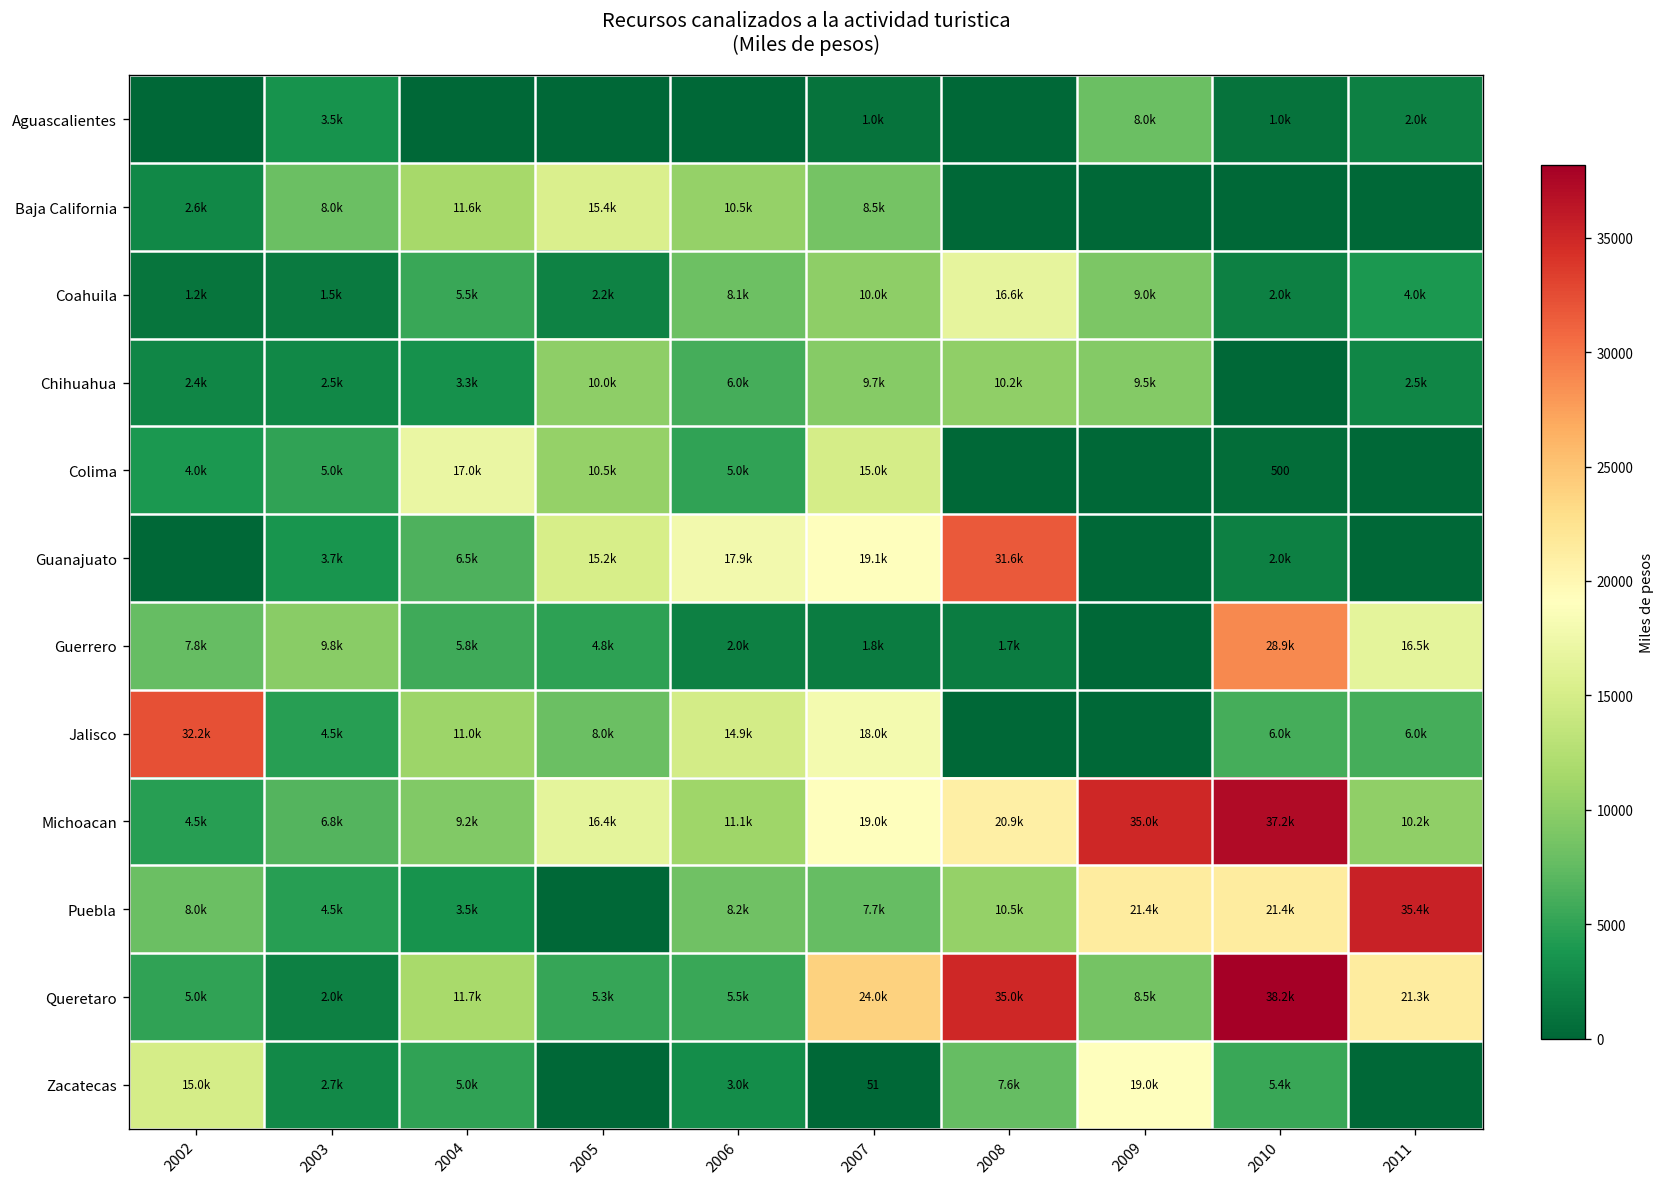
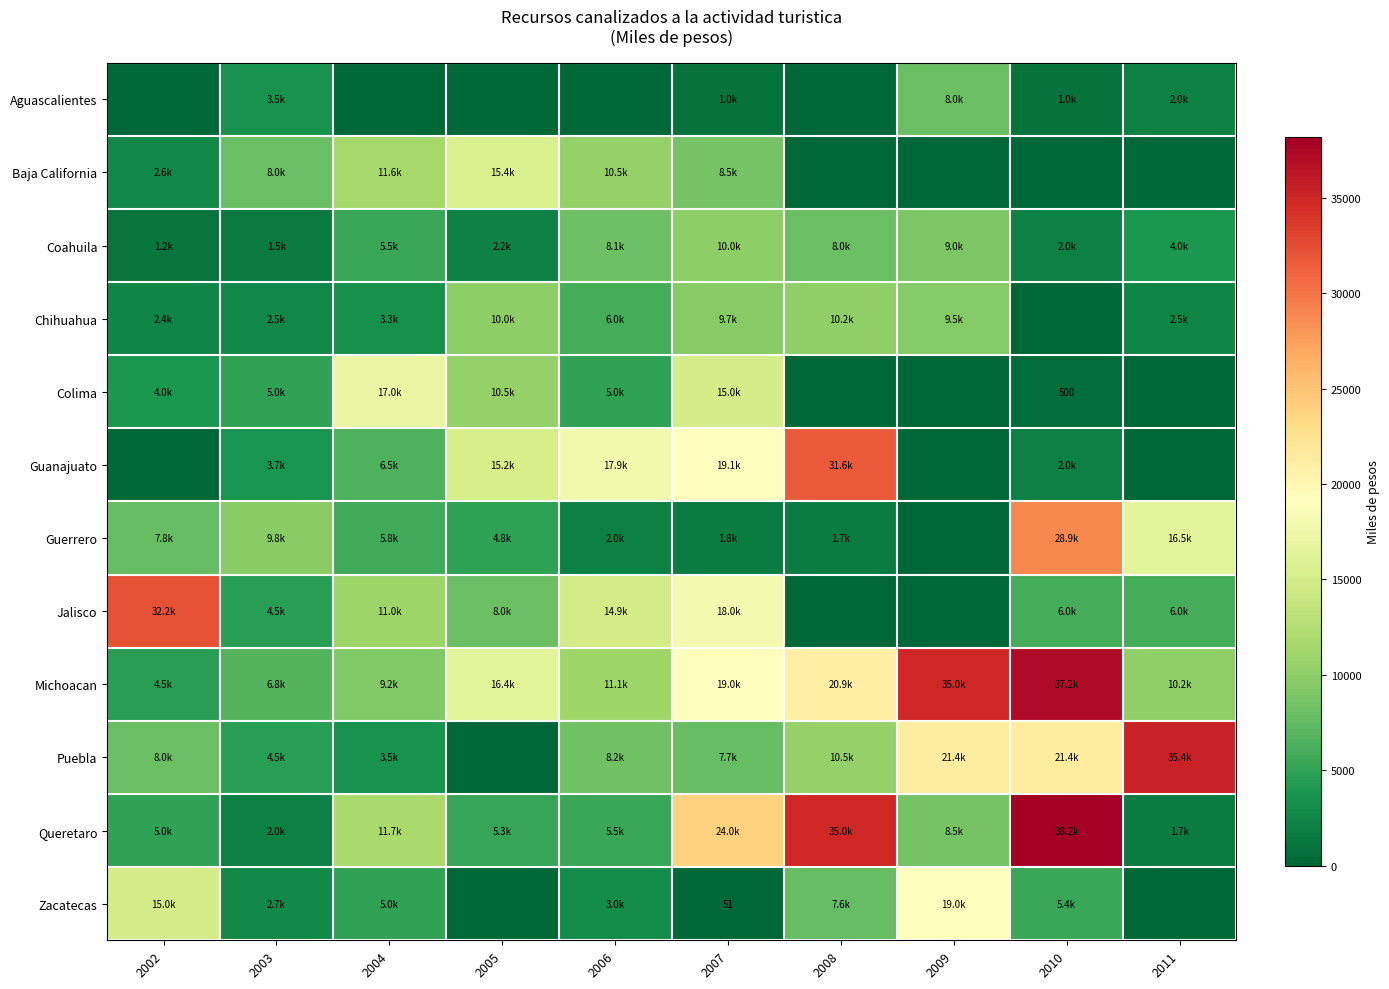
  {
    "Aguascalientes": {
      "2003": "3.5k",
      "2007": "1.0k",
      "2009": "8.0k",
      "2010": "1.0k",
      "2011": "2.0k"
    },
    "Baja California": {
      "2002": "2.6k",
      "2003": "8.0k",
      "2004": "11.6k",
      "2005": "15.4k",
      "2006": "10.5k",
      "2007": "8.5k"
    },
    "Coahuila": {
      "2002": "1.2k",
      "2003": "1.5k",
      "2004": "5.5k",
      "2005": "2.2k",
      "2006": "8.1k",
      "2007": "10.0k",
-     "2008": "16.6k",
+     "2008": "8.0k",
      "2009": "9.0k",
      "2010": "2.0k",
      "2011": "4.0k"
    },
    "Chihuahua": {
      "2002": "2.4k",
      "2003": "2.5k",
      "2004": "3.3k",
      "2005": "10.0k",
      "2006": "6.0k",
      "2007": "9.7k",
      "2008": "10.2k",
      "2009": "9.5k",
      "2011": "2.5k"
    },
    "Colima": {
      "2002": "4.0k",
      "2003": "5.0k",
      "2004": "17.0k",
      "2005": "10.5k",
      "2006": "5.0k",
      "2007": "15.0k",
      "2010": "500"
    },
    "Guanajuato": {
      "2003": "3.7k",
      "2004": "6.5k",
      "2005": "15.2k",
      "2006": "17.9k",
      "2007": "19.1k",
      "2008": "31.6k",
      "2010": "2.0k"
    },
    "Guerrero": {
      "2002": "7.8k",
      "2003": "9.8k",
      "2004": "5.8k",
      "2005": "4.8k",
      "2006": "2.0k",
      "2007": "1.8k",
      "2008": "1.7k",
      "2010": "28.9k",
      "2011": "16.5k"
    },
    "Jalisco": {
      "2002": "32.2k",
      "2003": "4.5k",
      "2004": "11.0k",
      "2005": "8.0k",
      "2006": "14.9k",
      "2007": "18.0k",
      "2010": "6.0k",
      "2011": "6.0k"
    },
    "Michoacan": {
      "2002": "4.5k",
      "2003": "6.8k",
      "2004": "9.2k",
      "2005": "16.4k",
      "2006": "11.1k",
      "2007": "19.0k",
      "2008": "20.9k",
      "2009": "35.0k",
      "2010": "37.2k",
      "2011": "10.2k"
    },
    "Puebla": {
      "2002": "8.0k",
      "2003": "4.5k",
      "2004": "3.5k",
      "2006": "8.2k",
      "2007": "7.7k",
      "2008": "10.5k",
      "2009": "21.4k",
      "2010": "21.4k",
      "2011": "35.4k"
    },
    "Queretaro": {
      "2002": "5.0k",
      "2003": "2.0k",
      "2004": "11.7k",
      "2005": "5.3k",
      "2006": "5.5k",
      "2007": "24.0k",
      "2008": "35.0k",
      "2009": "8.5k",
      "2010": "38.2k",
-     "2011": "21.3k"
+     "2011": "1.7k"
    },
    "Zacatecas": {
      "2002": "15.0k",
      "2003": "2.7k",
      "2004": "5.0k",
      "2006": "3.0k",
      "2007": "51",
      "2008": "7.6k",
      "2009": "19.0k",
      "2010": "5.4k"
    }
  }
